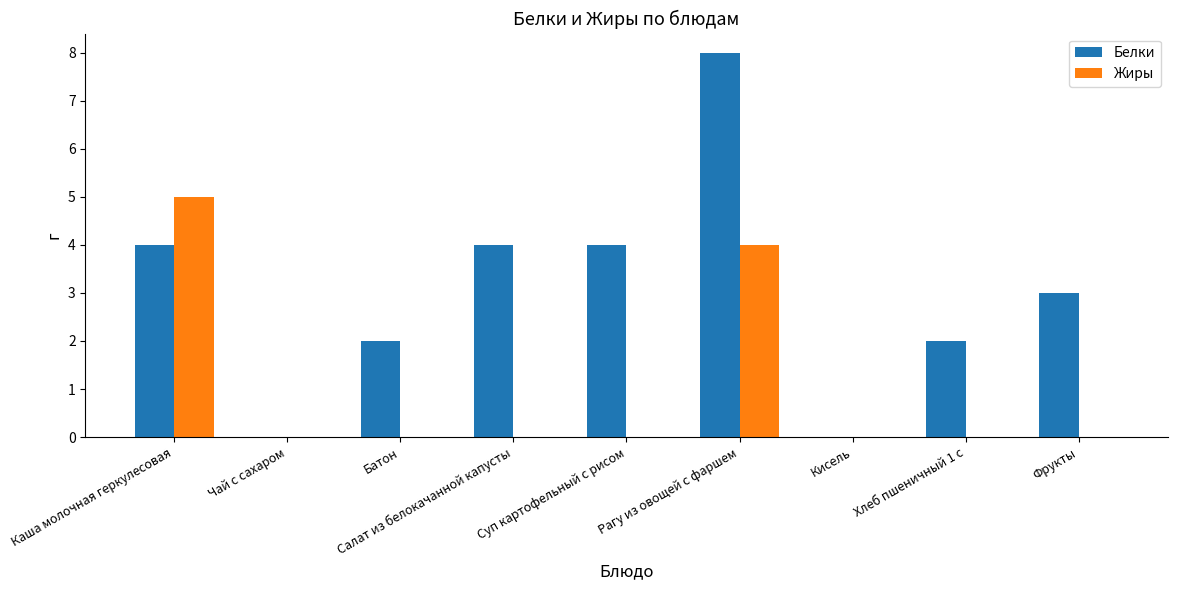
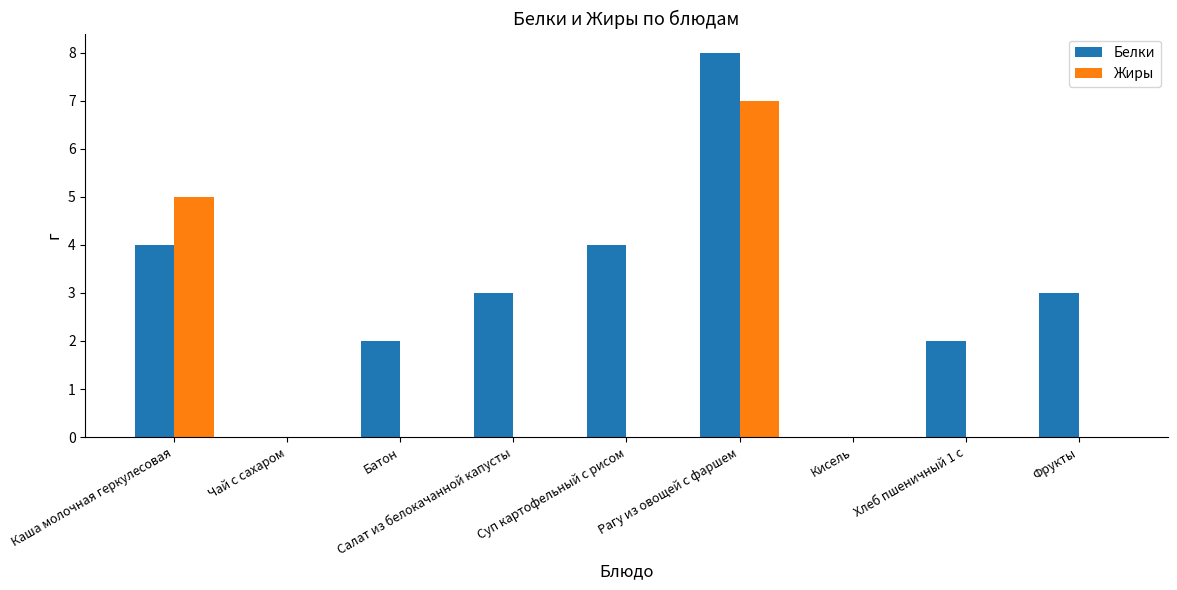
  {
    "Белки": {
      "Каша молочная геркулесовая": 4,
      "Чай с сахаром": 0,
      "Батон": 2,
-     "Салат из белокачанной капусты": 4,
+     "Салат из белокачанной капусты": 3,
      "Суп картофельный с рисом": 4,
      "Рагу из овощей с фаршем": 8,
      "Кисель": 0,
      "Хлеб пшеничный 1 с": 2,
      "Фрукты": 3
    },
    "Жиры": {
      "Каша молочная геркулесовая": 5,
      "Чай с сахаром": 0,
      "Батон": 0,
      "Салат из белокачанной капусты": 0,
      "Суп картофельный с рисом": 0,
-     "Рагу из овощей с фаршем": 4,
+     "Рагу из овощей с фаршем": 7,
      "Кисель": 0,
      "Хлеб пшеничный 1 с": 0,
      "Фрукты": 0
    }
  }
